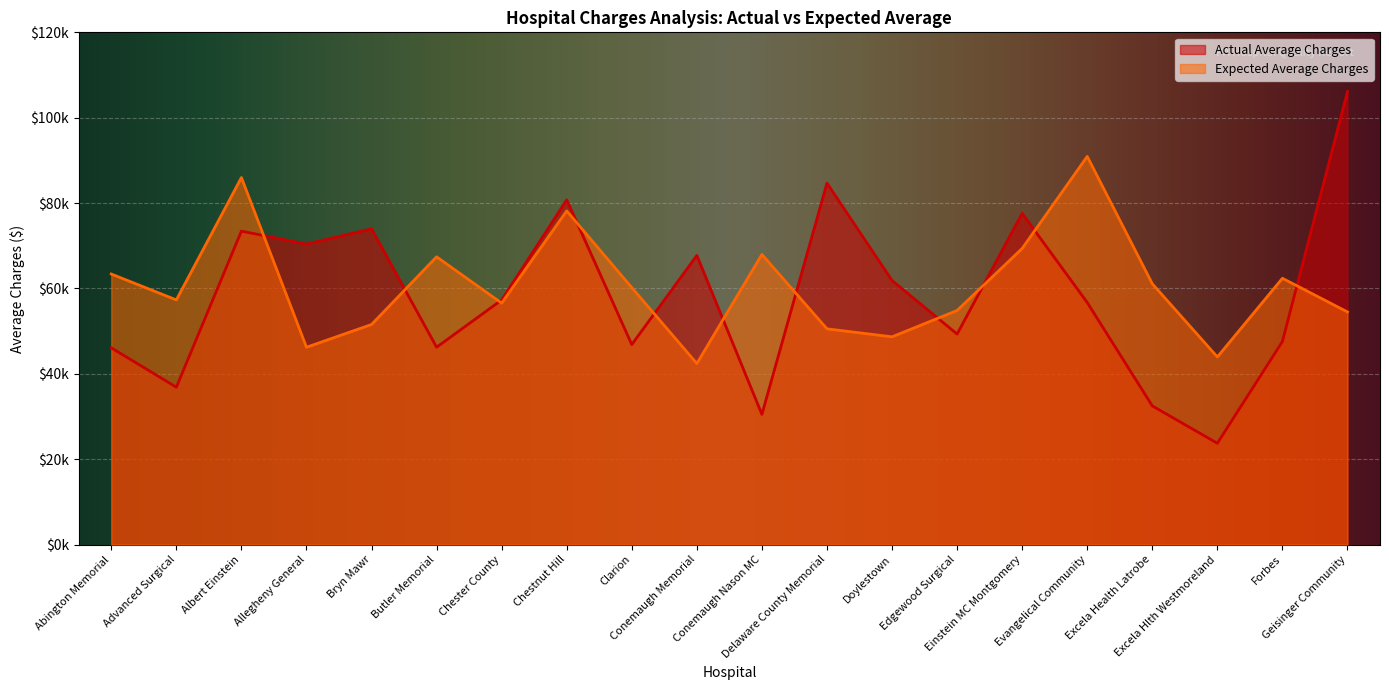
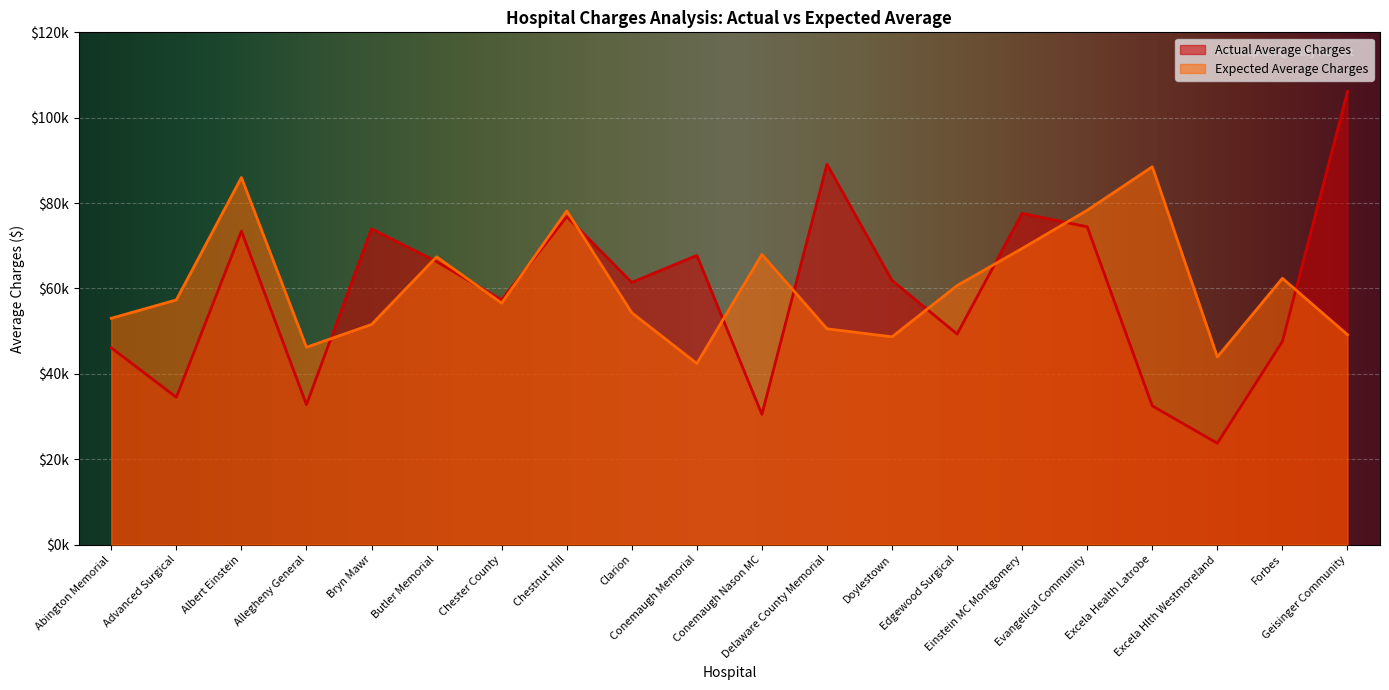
  {
    "Actual Average Charges": {
      "Abington Memorial": "$46000",
-     "Advanced Surgical": "$37000",
+     "Advanced Surgical": "$35000",
      "Albert Einstein": "$73000",
-     "Allegheny General": "$70000",
+     "Allegheny General": "$33000",
      "Bryn Mawr": "$74000",
-     "Butler Memorial": "$46000",
+     "Butler Memorial": "$66000",
      "Chester County": "$57000",
-     "Chestnut Hill": "$81000",
-     "Clarion": "$47000",
+     "Chestnut Hill": "$77000",
+     "Clarion": "$61000",
      "Conemaugh Memorial": "$68000",
      "Conemaugh Nason MC": "$31000",
-     "Delaware County Memorial": "$85000",
+     "Delaware County Memorial": "$89000",
      "Doylestown": "$62000",
      "Edgewood Surgical": "$49000",
      "Einstein MC Montgomery": "$78000",
-     "Evangelical Community": "$57000",
+     "Evangelical Community": "$74000",
      "Excela Health Latrobe": "$33000",
      "Excela Hlth Westmoreland": "$24000",
      "Forbes": "$48000",
      "Geisinger Community": "$106000"
    },
    "Expected Average Charges": {
-     "Abington Memorial": "$63000",
+     "Abington Memorial": "$53000",
      "Advanced Surgical": "$57000",
      "Albert Einstein": "$86000",
      "Allegheny General": "$46000",
      "Bryn Mawr": "$52000",
      "Butler Memorial": "$67000",
      "Chester County": "$57000",
      "Chestnut Hill": "$78000",
-     "Clarion": "$60000",
+     "Clarion": "$54000",
      "Conemaugh Memorial": "$42000",
      "Conemaugh Nason MC": "$68000",
      "Delaware County Memorial": "$51000",
      "Doylestown": "$49000",
-     "Edgewood Surgical": "$55000",
+     "Edgewood Surgical": "$61000",
      "Einstein MC Montgomery": "$69000",
-     "Evangelical Community": "$91000",
-     "Excela Health Latrobe": "$61000",
+     "Evangelical Community": "$78000",
+     "Excela Health Latrobe": "$89000",
      "Excela Hlth Westmoreland": "$44000",
      "Forbes": "$62000",
-     "Geisinger Community": "$55000"
+     "Geisinger Community": "$49000"
    }
  }
